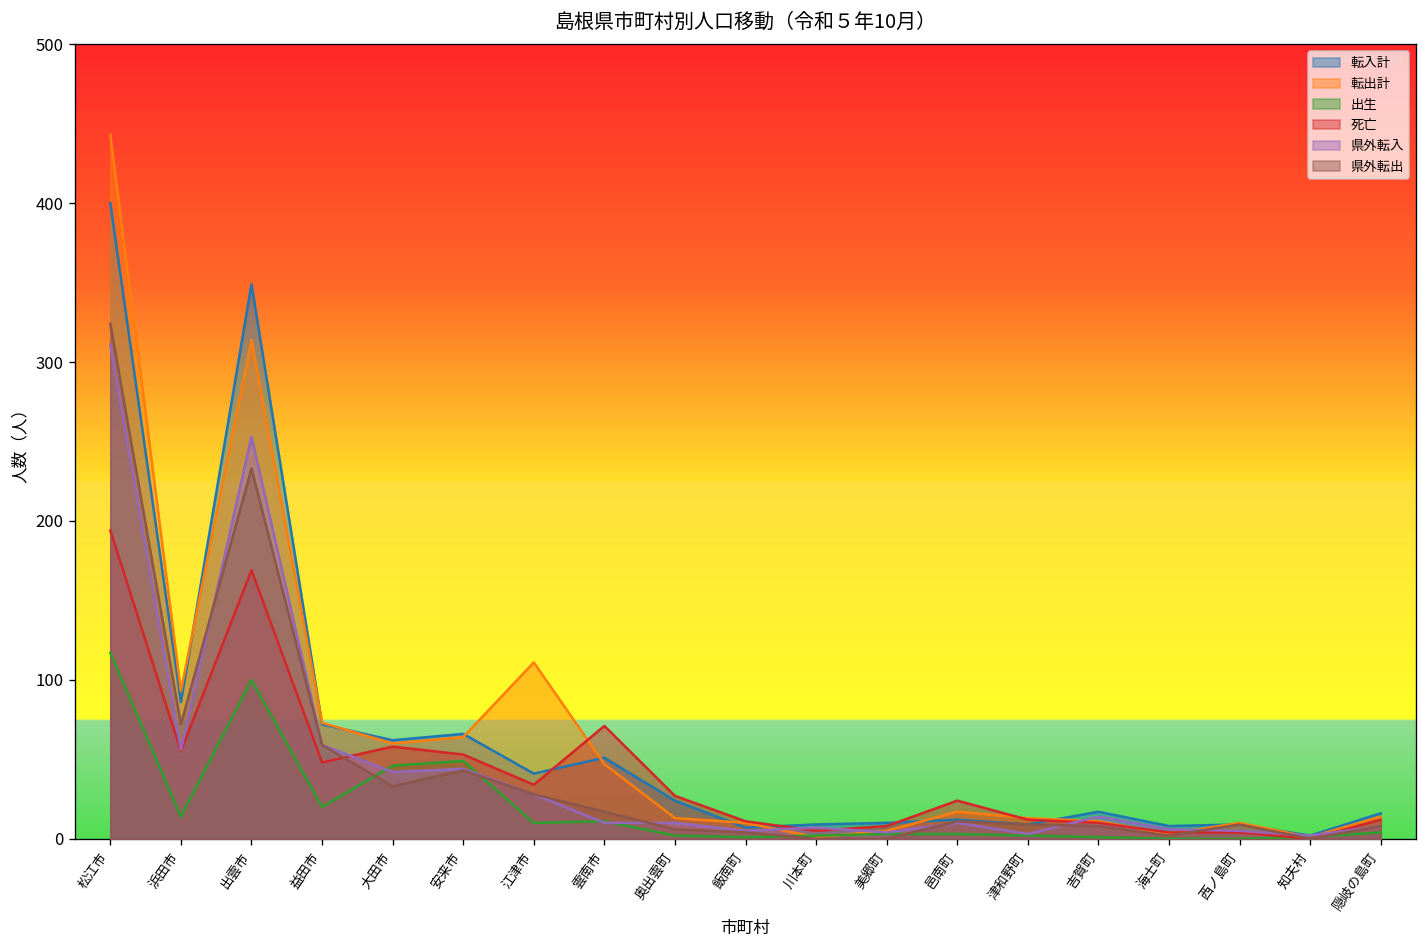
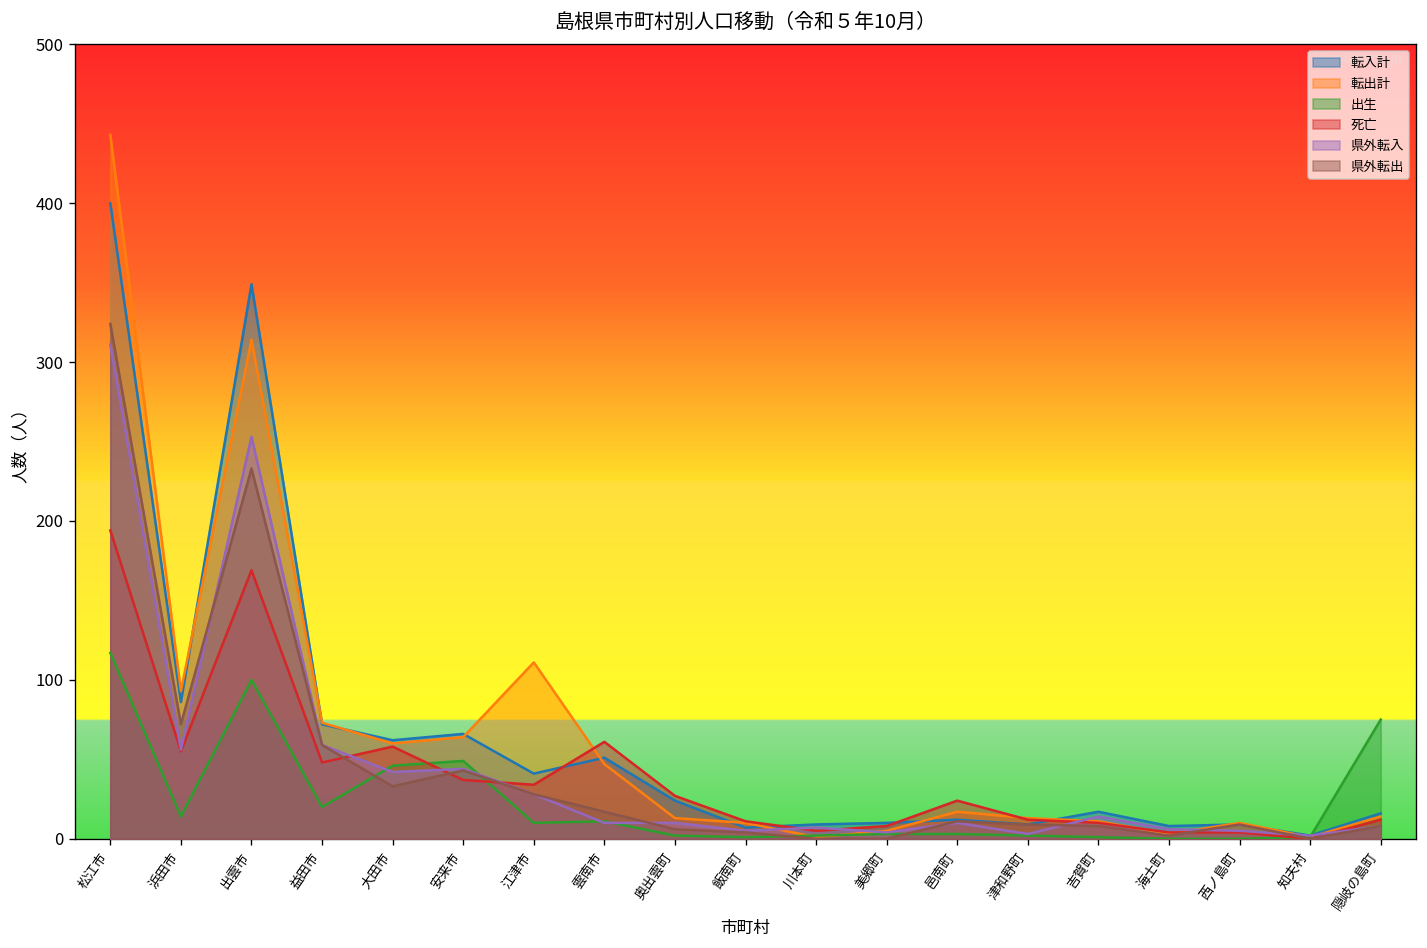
  {
    "転入計": {
      "松江市": 400,
      "浜田市": 86,
      "出雲市": 349,
      "大田市": 62,
      "安来市": 66,
      "江津市": 41,
      "雲南市": 51,
      "奥出雲町": 24,
      "飯南町": 7,
      "川本町": 9,
      "美郷町": 10,
      "吉賀町": 17,
      "海士町": 8,
      "隠岐の島町": 16
    },
    "転出計": {
      "松江市": 443,
      "浜田市": 93,
      "出雲市": 314,
      "大田市": 60,
      "安来市": 64,
      "江津市": 111,
      "雲南市": 47,
      "奥出雲町": 13,
      "邑南町": 17,
      "隠岐の島町": 14
    },
    "出生": {
      "松江市": 117,
      "浜田市": 14,
      "出雲市": 100,
      "益田市": 20,
      "大田市": 46,
      "安来市": 49,
      "江津市": 10,
      "奥出雲町": 2,
      "飯南町": 1,
      "邑南町": 3,
      "吉賀町": 1,
      "海士町": 0,
      "西ノ島町": 0,
-     "隠岐の島町": 4
+     "隠岐の島町": 75
    },
    "死亡": {
      "松江市": 194,
      "出雲市": 169,
      "益田市": 48,
      "大田市": 58,
-     "安来市": 53,
+     "安来市": 37,
      "江津市": 34,
-     "雲南市": 71,
+     "雲南市": 61,
      "奥出雲町": 27,
      "川本町": 5,
      "美郷町": 8,
      "邑南町": 24,
      "隠岐の島町": 12
    },
    "県外転入": {
      "松江市": 311,
      "出雲市": 253,
      "大田市": 42,
      "奥出雲町": 10,
      "川本町": 7,
      "吉賀町": 14,
      "海士町": 6
    },
    "県外転出": {
      "松江市": 324,
      "浜田市": 72,
      "出雲市": 233,
      "大田市": 33,
      "雲南市": 17,
      "奥出雲町": 6,
      "美郷町": 0,
      "吉賀町": 8
    }
  }
